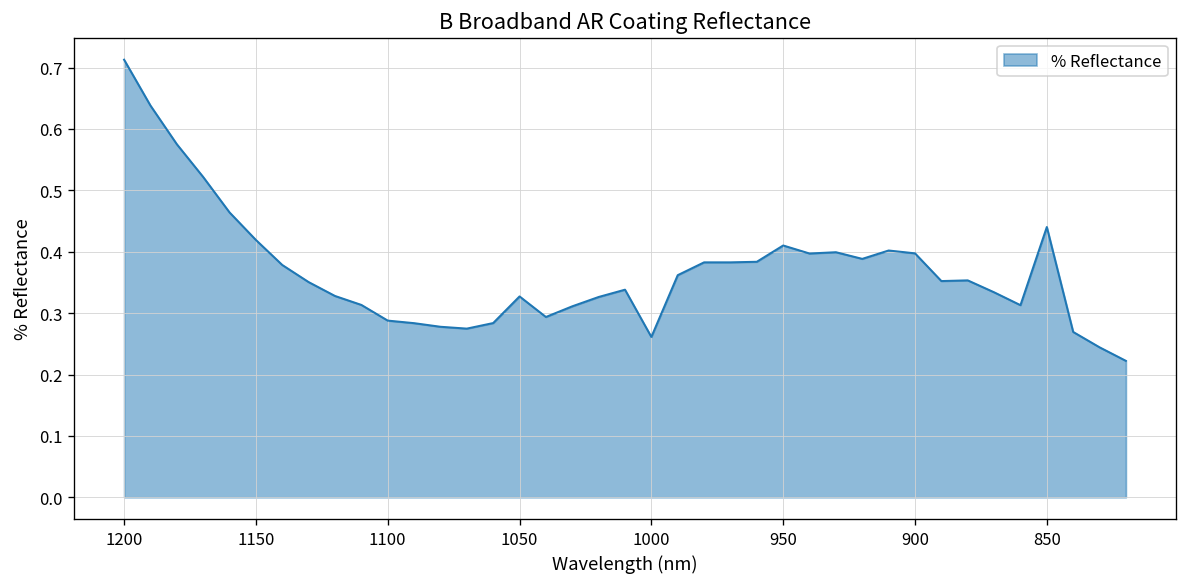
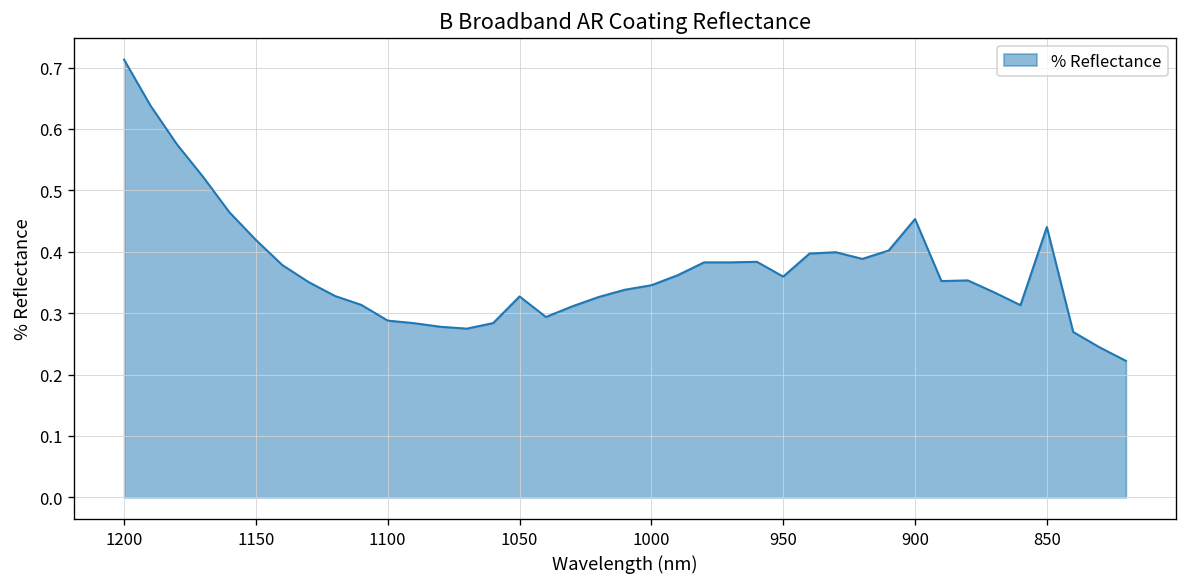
  {
    "1200": 0.71,
    "1150": 0.42,
    "1100": 0.29,
    "1050": 0.33,
-   "1000": 0.26,
-   "950": 0.41,
-   "900": 0.40,
+   "1000": 0.35,
+   "950": 0.36,
+   "900": 0.45,
    "850": 0.44
  }
